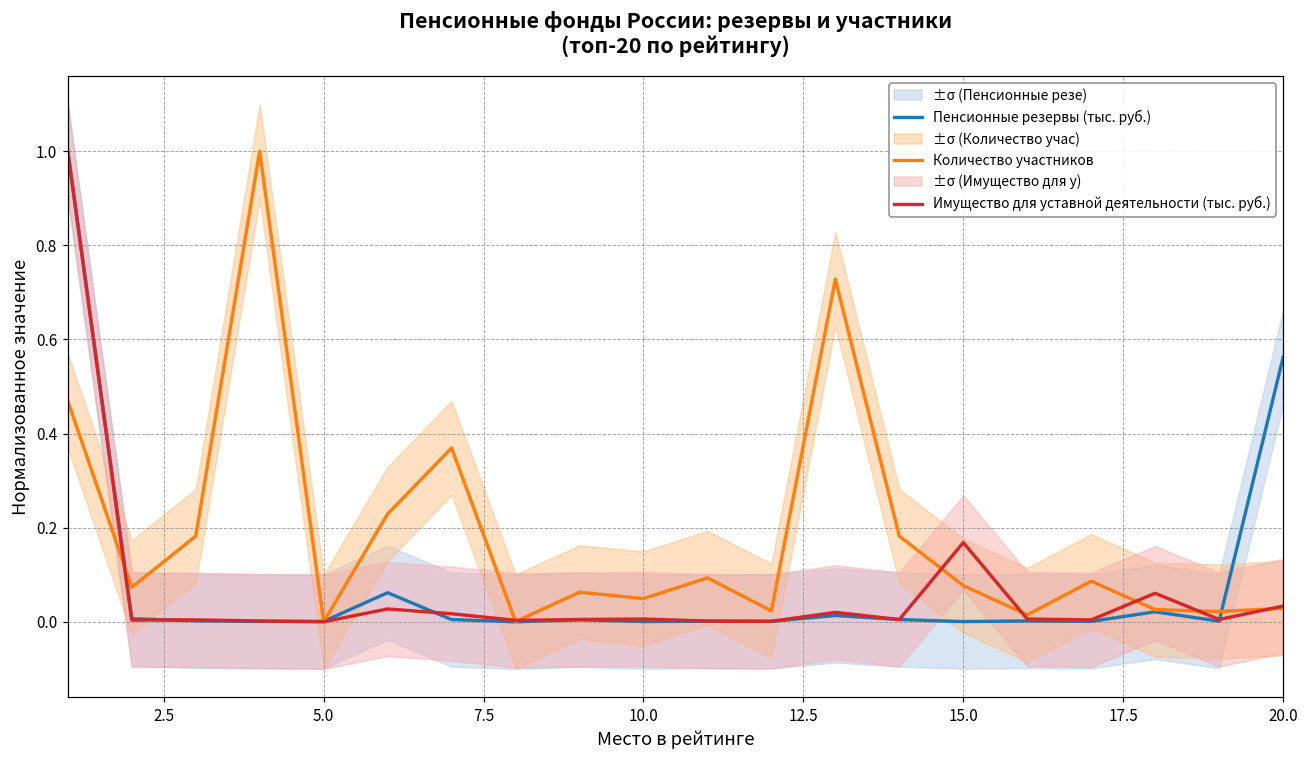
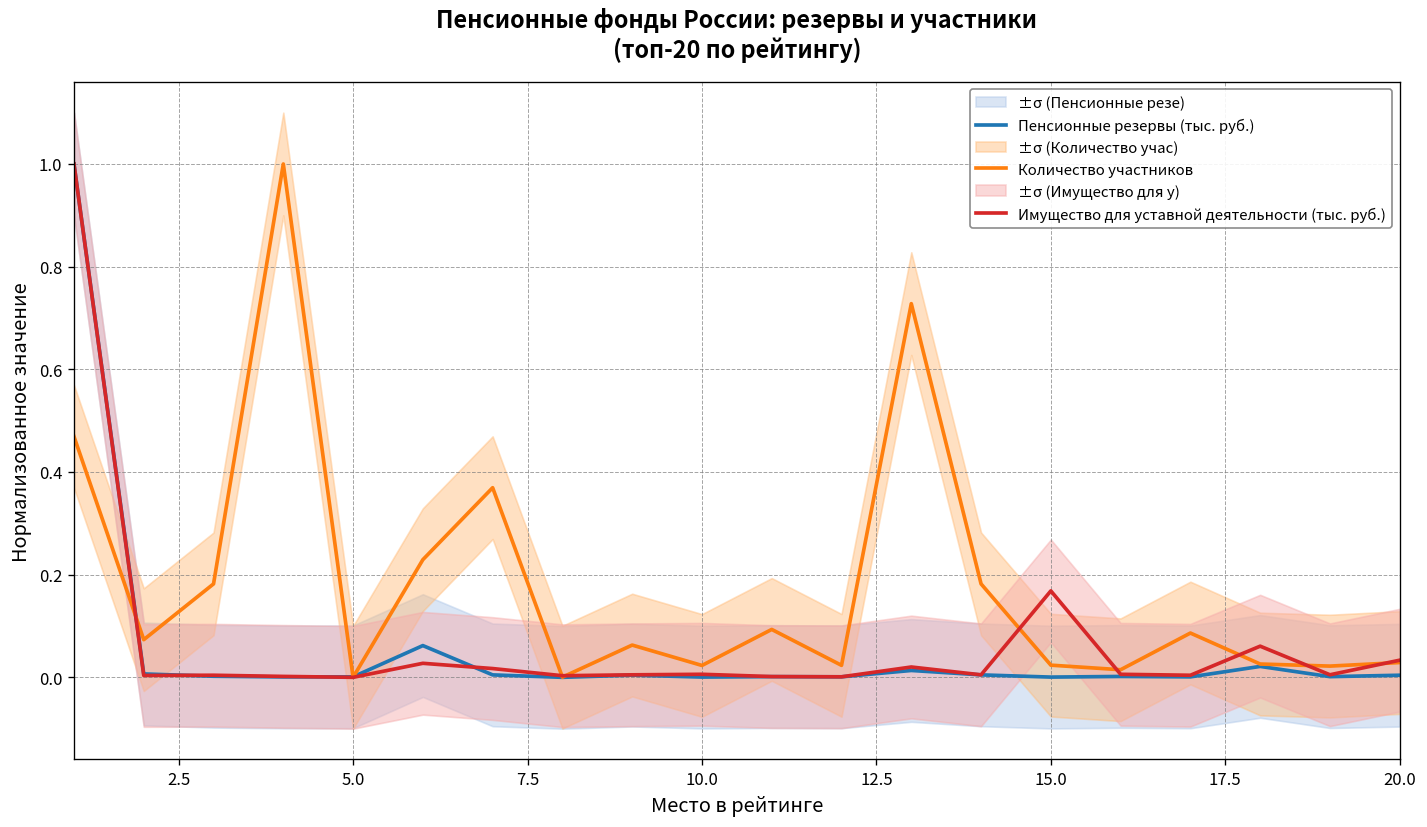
  {
    "Пенсионные резервы (тыс. руб.)": {
      "15.0": 0.00,
-     "20.0": 0.56
+     "20.0": 0.00
    },
    "Количество участников": {
-     "10.0": 0.05,
-     "15.0": 0.08
+     "10.0": 0.02,
+     "15.0": 0.02
    },
    "Имущество для уставной деятельности (тыс. руб.)": {
      "15.0": 0.17
    }
  }
